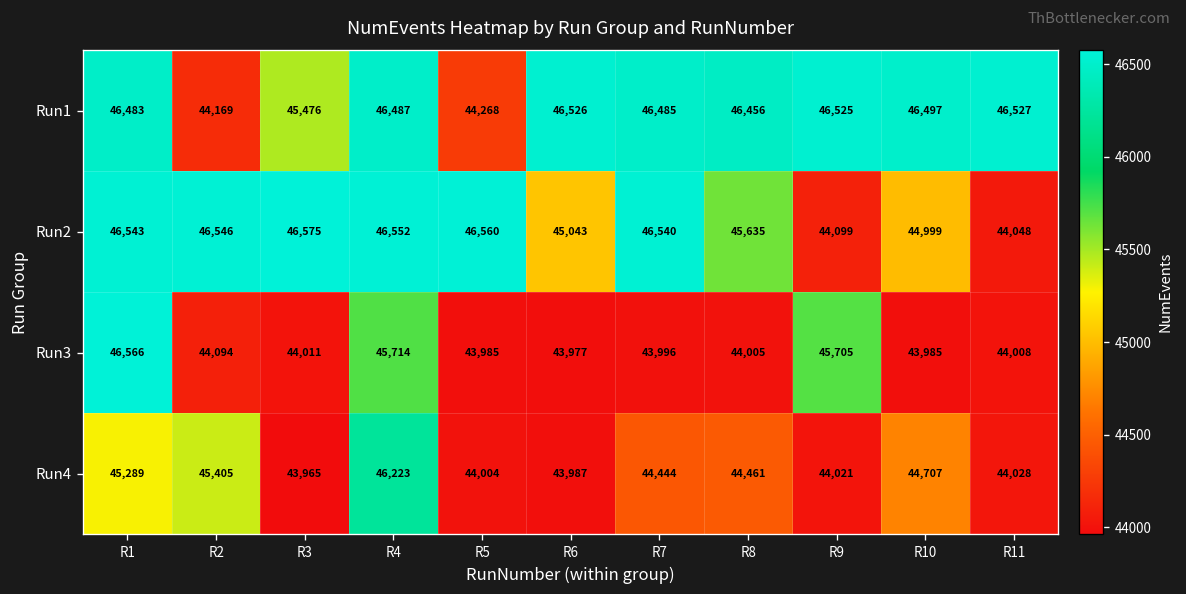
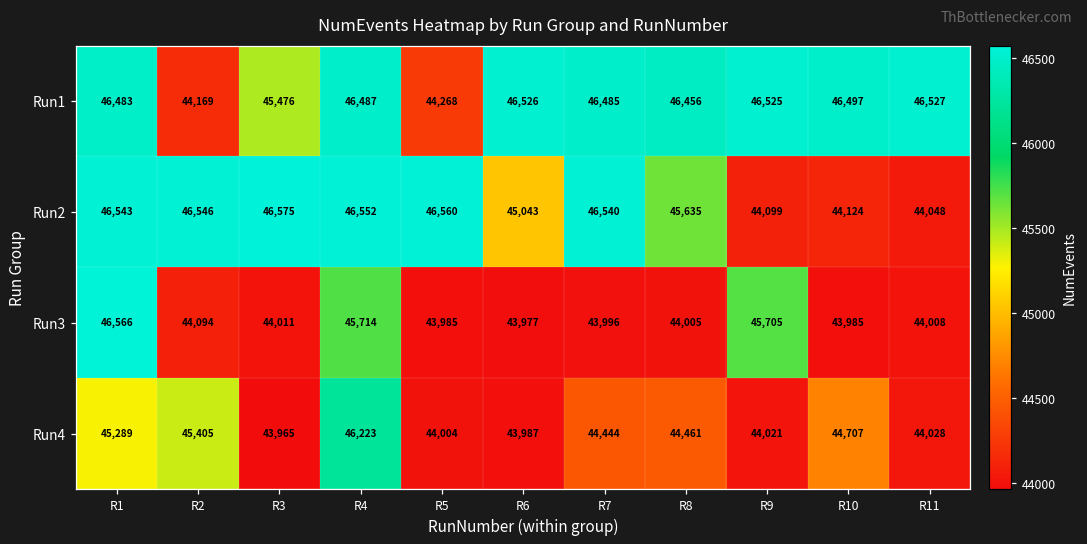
  {
    "Run1": {
      "R1": "46,483",
      "R2": "44,169",
      "R3": "45,476",
      "R4": "46,487",
      "R5": "44,268",
      "R6": "46,526",
      "R7": "46,485",
      "R8": "46,456",
      "R9": "46,525",
      "R10": "46,497",
      "R11": "46,527"
    },
    "Run2": {
      "R1": "46,543",
      "R2": "46,546",
      "R3": "46,575",
      "R4": "46,552",
      "R5": "46,560",
      "R6": "45,043",
      "R7": "46,540",
      "R8": "45,635",
      "R9": "44,099",
-     "R10": "44,999",
+     "R10": "44,124",
      "R11": "44,048"
    },
    "Run3": {
      "R1": "46,566",
      "R2": "44,094",
      "R3": "44,011",
      "R4": "45,714",
      "R5": "43,985",
      "R6": "43,977",
      "R7": "43,996",
      "R8": "44,005",
      "R9": "45,705",
      "R10": "43,985",
      "R11": "44,008"
    },
    "Run4": {
      "R1": "45,289",
      "R2": "45,405",
      "R3": "43,965",
      "R4": "46,223",
      "R5": "44,004",
      "R6": "43,987",
      "R7": "44,444",
      "R8": "44,461",
      "R9": "44,021",
      "R10": "44,707",
      "R11": "44,028"
    }
  }
